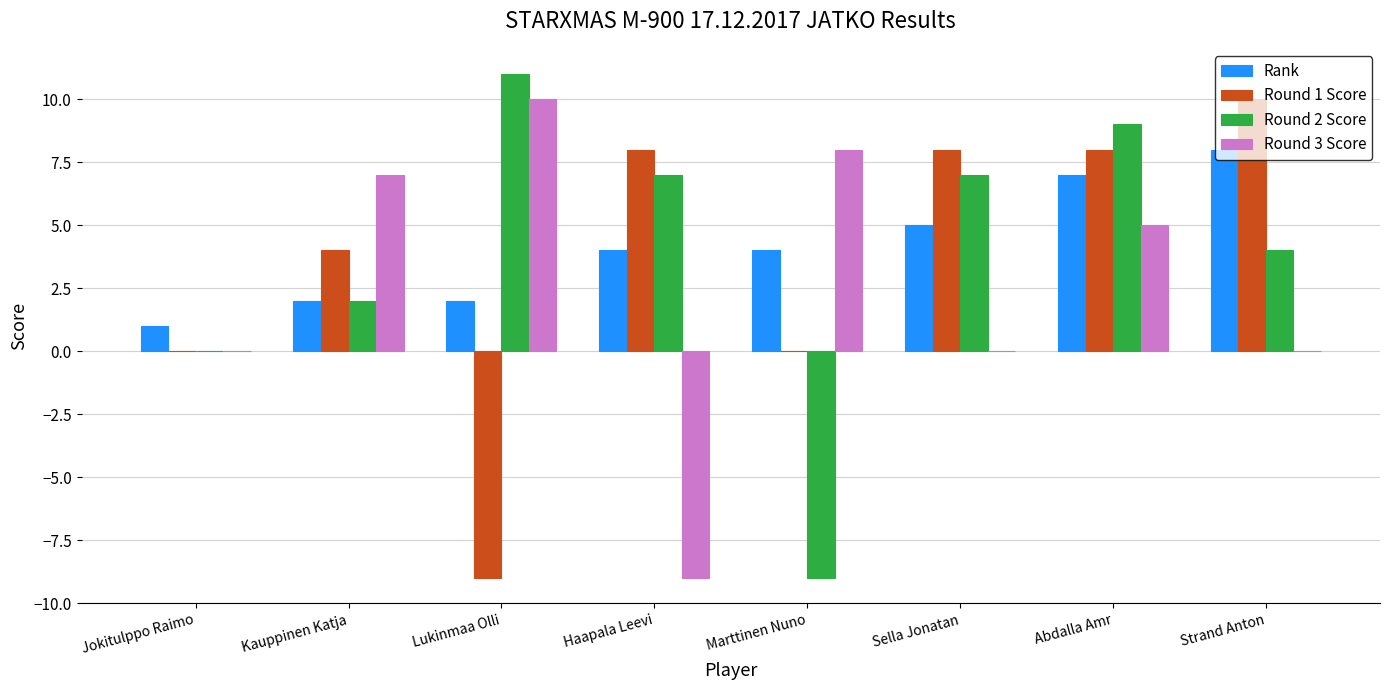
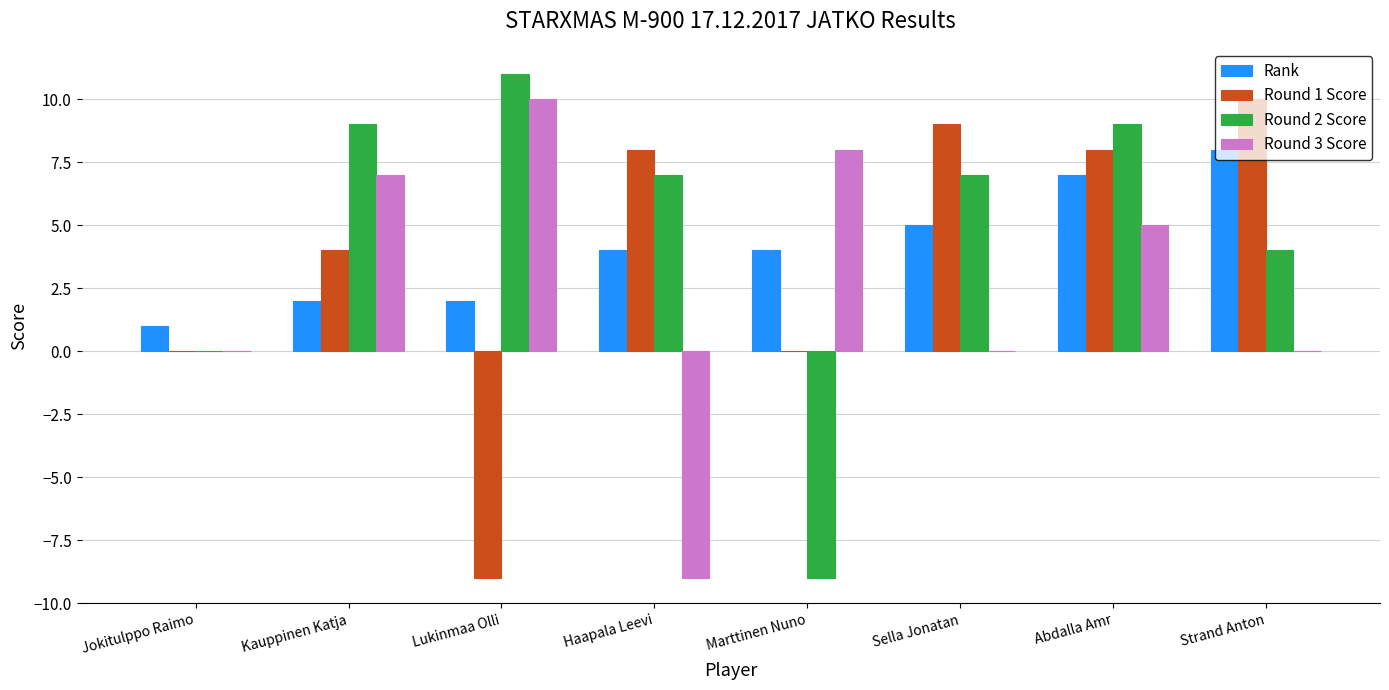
  {
    "Rank": {
      "Jokitulppo Raimo": 1,
      "Kauppinen Katja": 2,
      "Lukinmaa Olli": 2,
      "Haapala Leevi": 4,
      "Marttinen Nuno": 4,
      "Sella Jonatan": 5,
      "Abdalla Amr": 7
    },
    "Round 1 Score": {
      "Jokitulppo Raimo": 0,
      "Kauppinen Katja": 4,
      "Lukinmaa Olli": -9,
      "Haapala Leevi": 8,
      "Marttinen Nuno": 0,
-     "Sella Jonatan": 8,
+     "Sella Jonatan": 9,
      "Abdalla Amr": 8
    },
    "Round 2 Score": {
      "Jokitulppo Raimo": 0,
-     "Kauppinen Katja": 2,
+     "Kauppinen Katja": 9,
      "Lukinmaa Olli": 11,
      "Haapala Leevi": 7,
      "Marttinen Nuno": -9,
      "Sella Jonatan": 7,
      "Abdalla Amr": 9,
      "Strand Anton": 4
    },
    "Round 3 Score": {
      "Jokitulppo Raimo": 0,
      "Kauppinen Katja": 7,
      "Lukinmaa Olli": 10,
      "Haapala Leevi": -9,
      "Marttinen Nuno": 8,
      "Sella Jonatan": 0,
      "Abdalla Amr": 5,
      "Strand Anton": 0
    }
  }
